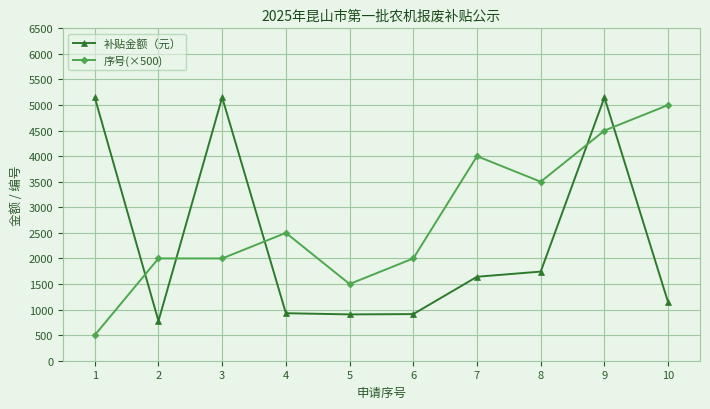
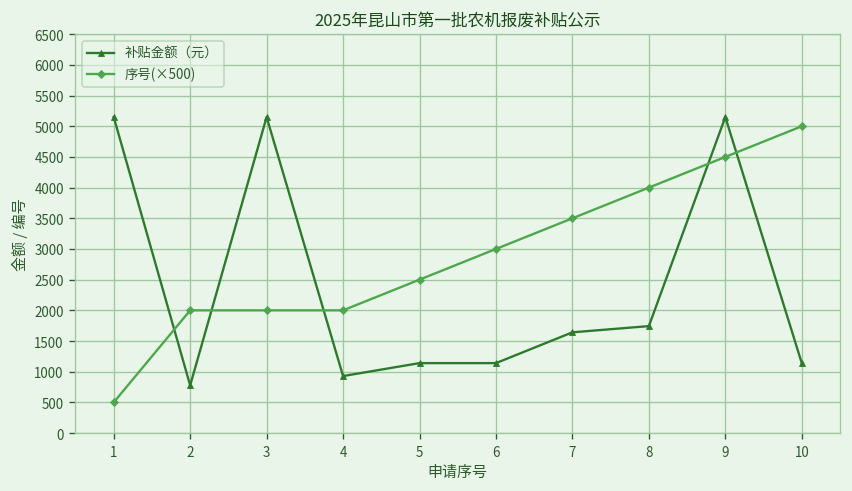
  {
    "补贴金额（元）": {
      "1": 5200,
      "2": 800,
      "3": 5200,
      "4": 900,
-     "5": 900,
-     "6": 900,
+     "5": 1100,
+     "6": 1100,
      "7": 1600,
      "8": 1700,
      "9": 5200,
      "10": 1100
    },
    "序号(×500)": {
      "1": 500,
      "2": 2000,
      "3": 2000,
-     "4": 2500,
-     "5": 1500,
-     "6": 2000,
-     "7": 4000,
-     "8": 3500,
+     "4": 2000,
+     "5": 2500,
+     "6": 3000,
+     "7": 3500,
+     "8": 4000,
      "9": 4500,
      "10": 5000
    }
  }
